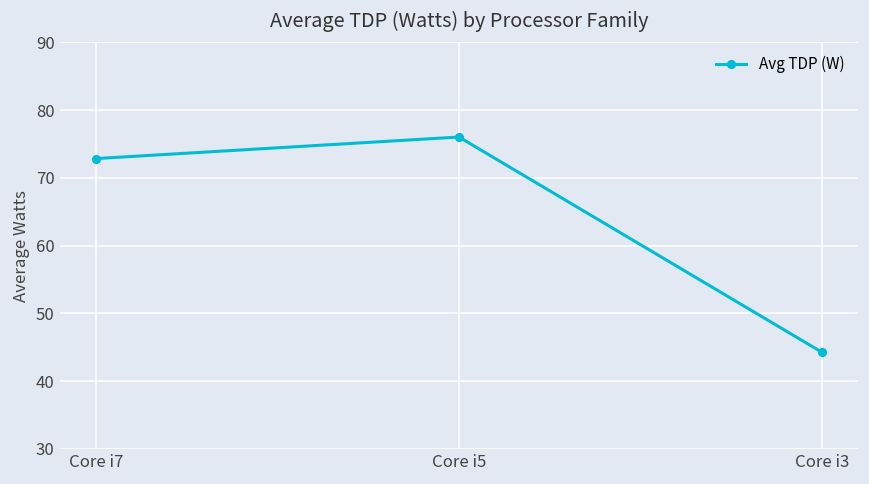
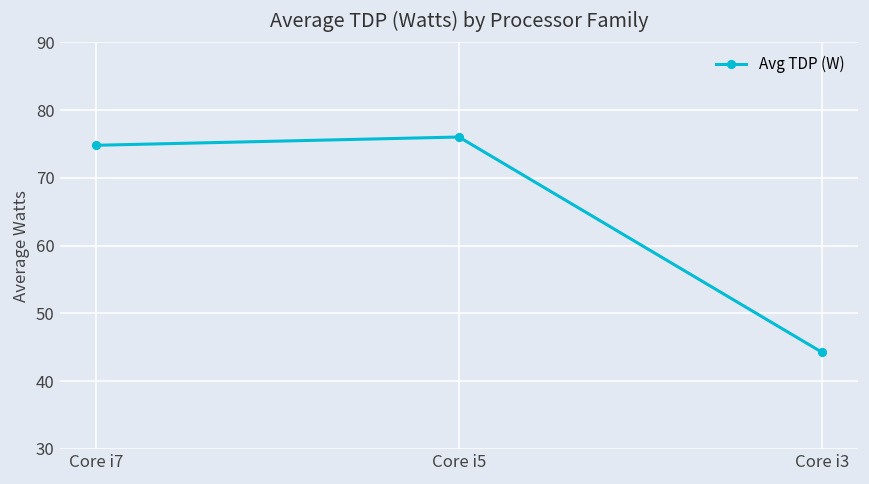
  {
-   "Core i7": 73,
+   "Core i7": 75,
    "Core i5": 76,
    "Core i3": 44
  }
